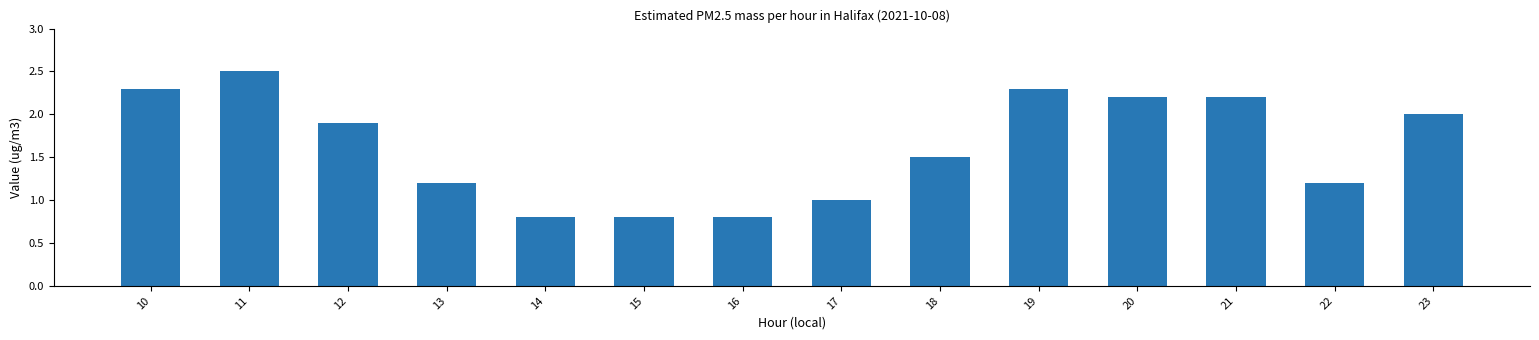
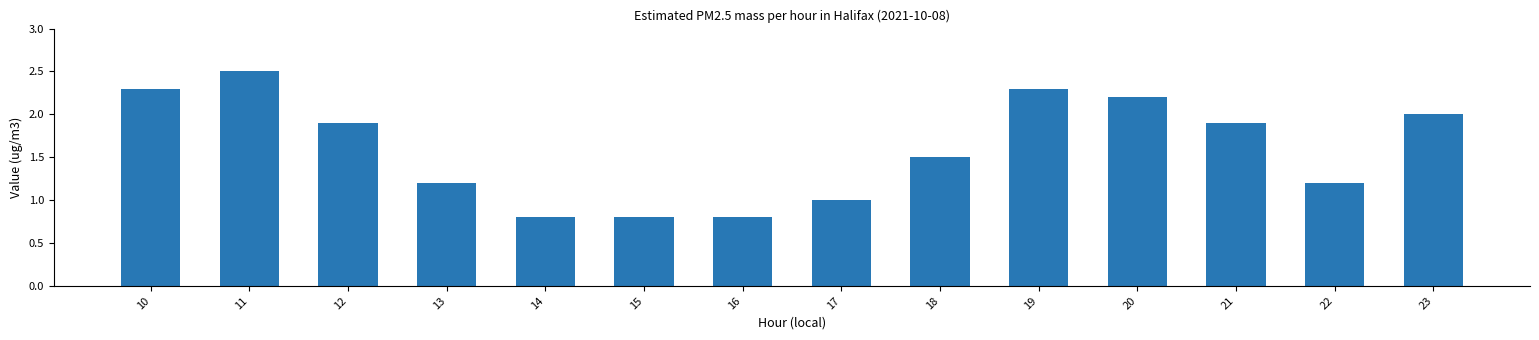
  {
    "10": 2.3,
    "11": 2.5,
    "12": 1.9,
    "13": 1.2,
    "14": 0.8,
    "15": 0.8,
    "16": 0.8,
    "17": 1.0,
    "18": 1.5,
    "19": 2.3,
    "20": 2.2,
-   "21": 2.2,
+   "21": 1.9,
    "22": 1.2,
    "23": 2.0
  }
